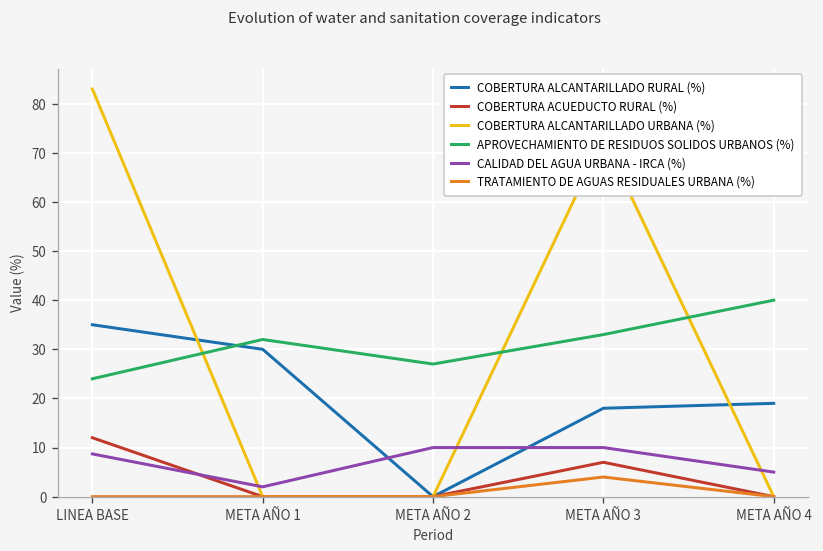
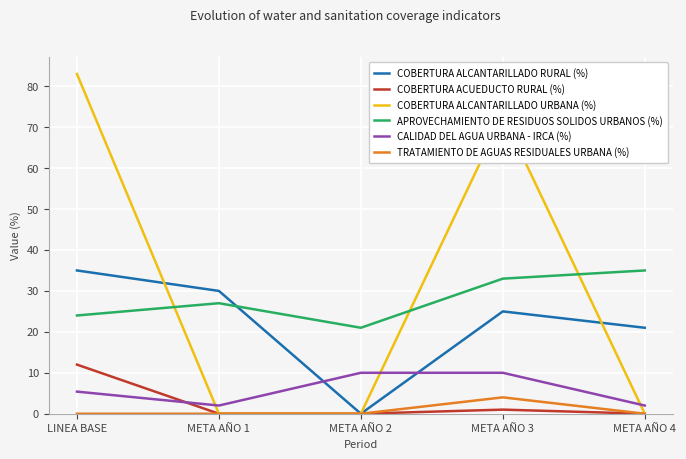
  {
    "COBERTURA ALCANTARILLADO RURAL (%)": {
      "LINEA BASE": 35,
      "META AÑO 1": 30,
-     "META AÑO 3": 18,
-     "META AÑO 4": 19
+     "META AÑO 3": 25,
+     "META AÑO 4": 21
    },
    "COBERTURA ACUEDUCTO RURAL (%)": {
      "LINEA BASE": 12,
-     "META AÑO 3": 7
+     "META AÑO 3": 1
    },
    "COBERTURA ALCANTARILLADO URBANA (%)": {
      "LINEA BASE": 83
    },
    "APROVECHAMIENTO DE RESIDUOS SOLIDOS URBANOS (%)": {
      "LINEA BASE": 24,
-     "META AÑO 1": 32,
-     "META AÑO 2": 27,
+     "META AÑO 1": 27,
+     "META AÑO 2": 21,
      "META AÑO 3": 33,
-     "META AÑO 4": 40
+     "META AÑO 4": 35
    },
    "CALIDAD DEL AGUA URBANA - IRCA (%)": {
-     "LINEA BASE": 9,
+     "LINEA BASE": 5,
      "META AÑO 1": 2,
      "META AÑO 2": 10,
      "META AÑO 3": 10,
-     "META AÑO 4": 5
+     "META AÑO 4": 2
    },
    "TRATAMIENTO DE AGUAS RESIDUALES URBANA (%)": {
      "LINEA BASE": 0,
      "META AÑO 3": 4
    }
  }
